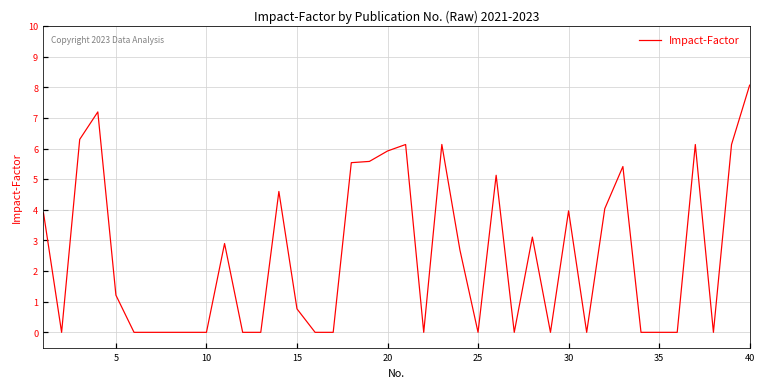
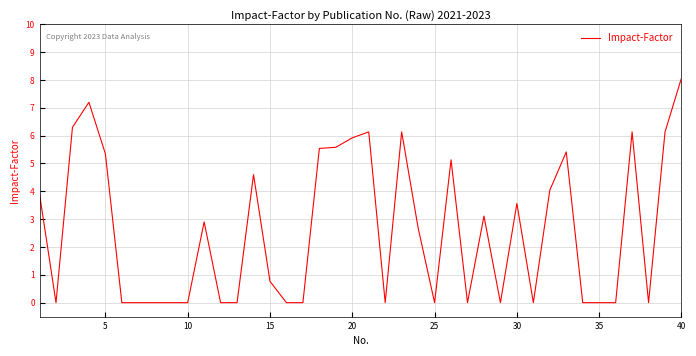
  {
-   "5": 1.2,
+   "5": 5.3,
    "10": 0.0,
    "15": 0.8,
    "20": 5.9,
    "25": 0.0,
-   "30": 4.0,
+   "30": 3.6,
    "35": 0.0,
    "40": 8.1
  }
